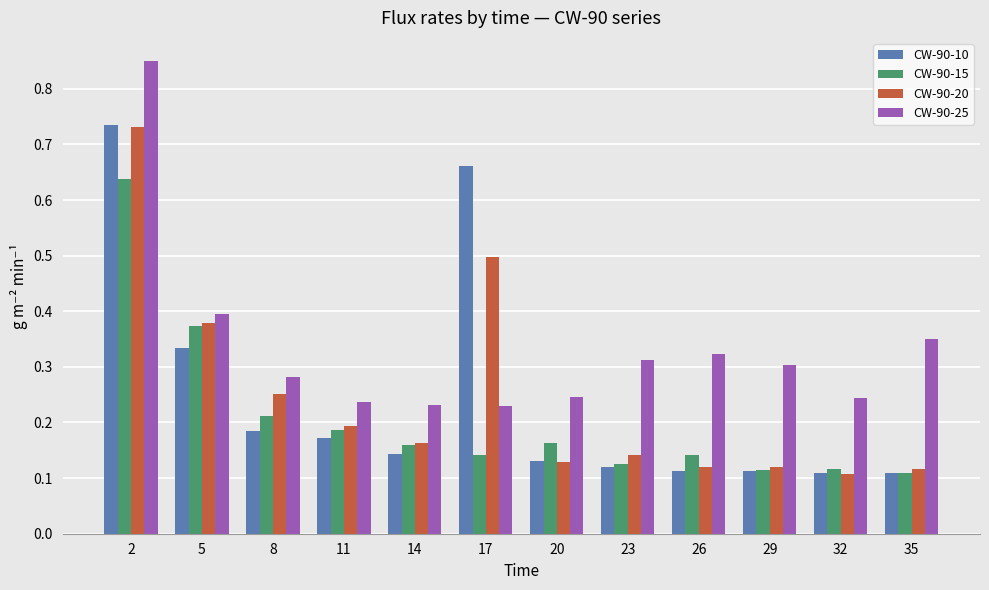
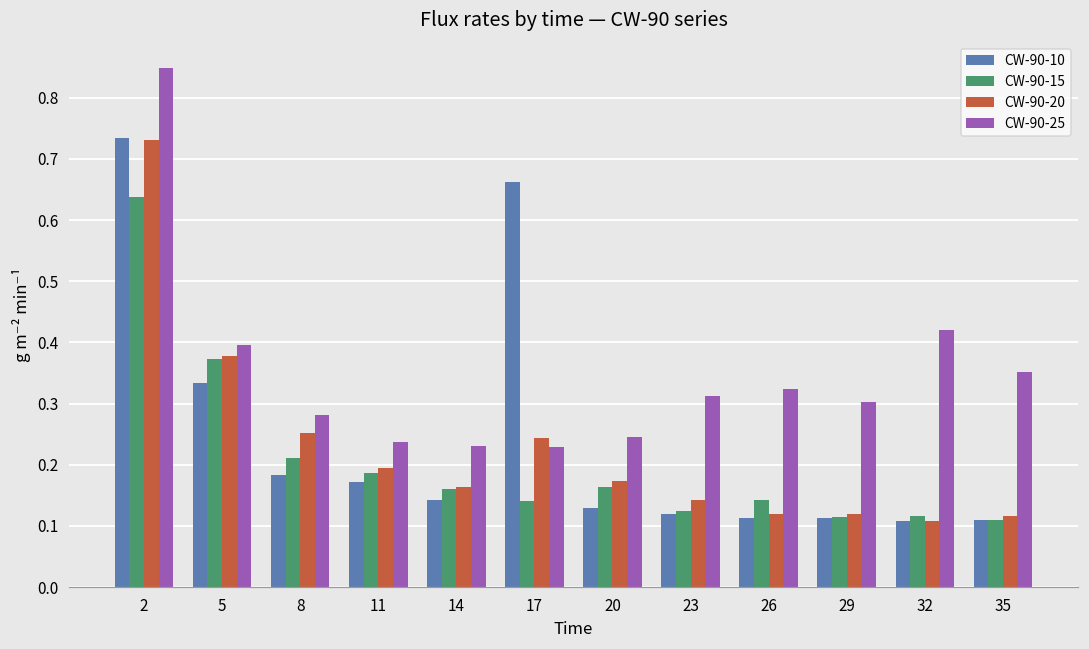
  {
    "CW-90-10": {
      "2": 0.73,
      "5": 0.33,
      "8": 0.18,
      "11": 0.17,
      "14": 0.14,
      "17": 0.66,
      "20": 0.13,
      "23": 0.12,
      "26": 0.11,
      "29": 0.11,
      "32": 0.11,
      "35": 0.11
    },
    "CW-90-15": {
      "2": 0.64,
      "5": 0.37,
      "8": 0.21,
      "11": 0.19,
      "14": 0.16,
      "17": 0.14,
      "20": 0.16,
      "23": 0.12,
      "26": 0.14,
      "29": 0.11,
      "32": 0.12,
      "35": 0.11
    },
    "CW-90-20": {
      "2": 0.73,
      "5": 0.38,
      "8": 0.25,
      "11": 0.19,
      "14": 0.16,
-     "17": 0.50,
-     "20": 0.13,
+     "17": 0.24,
+     "20": 0.17,
      "23": 0.14,
      "26": 0.12,
      "29": 0.12,
      "32": 0.11,
      "35": 0.12
    },
    "CW-90-25": {
      "2": 0.85,
      "5": 0.40,
      "8": 0.28,
      "11": 0.24,
      "14": 0.23,
      "17": 0.23,
      "20": 0.25,
      "23": 0.31,
      "26": 0.32,
      "29": 0.30,
-     "32": 0.24,
+     "32": 0.42,
      "35": 0.35
    }
  }
